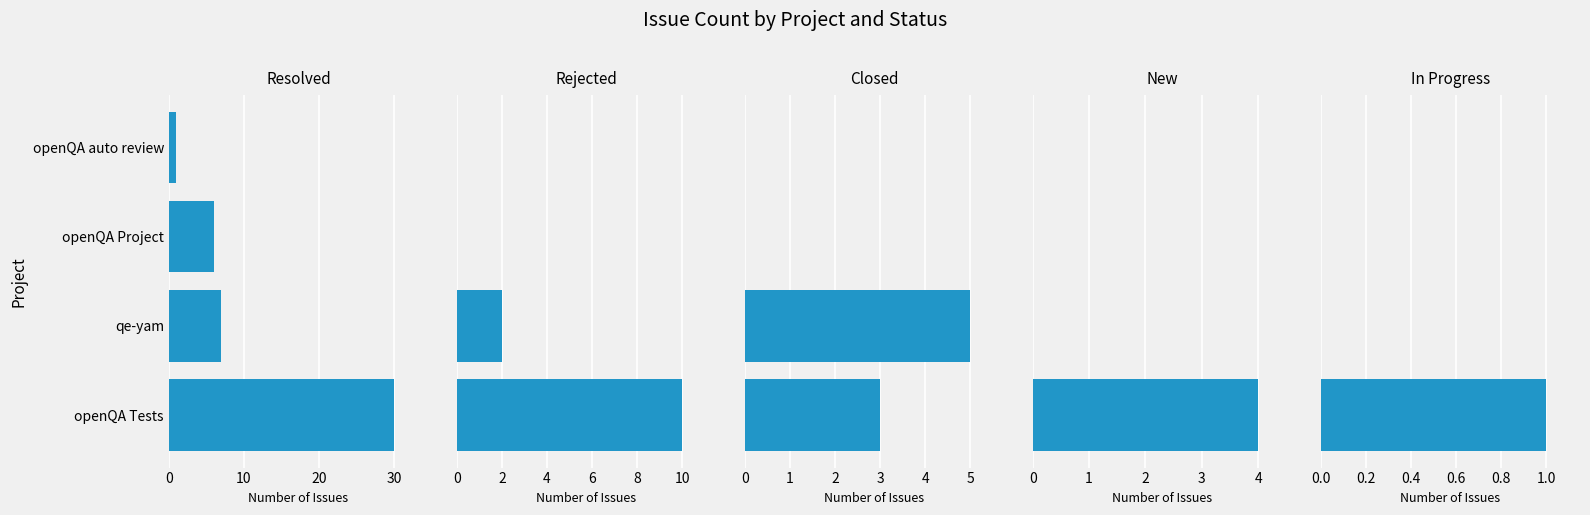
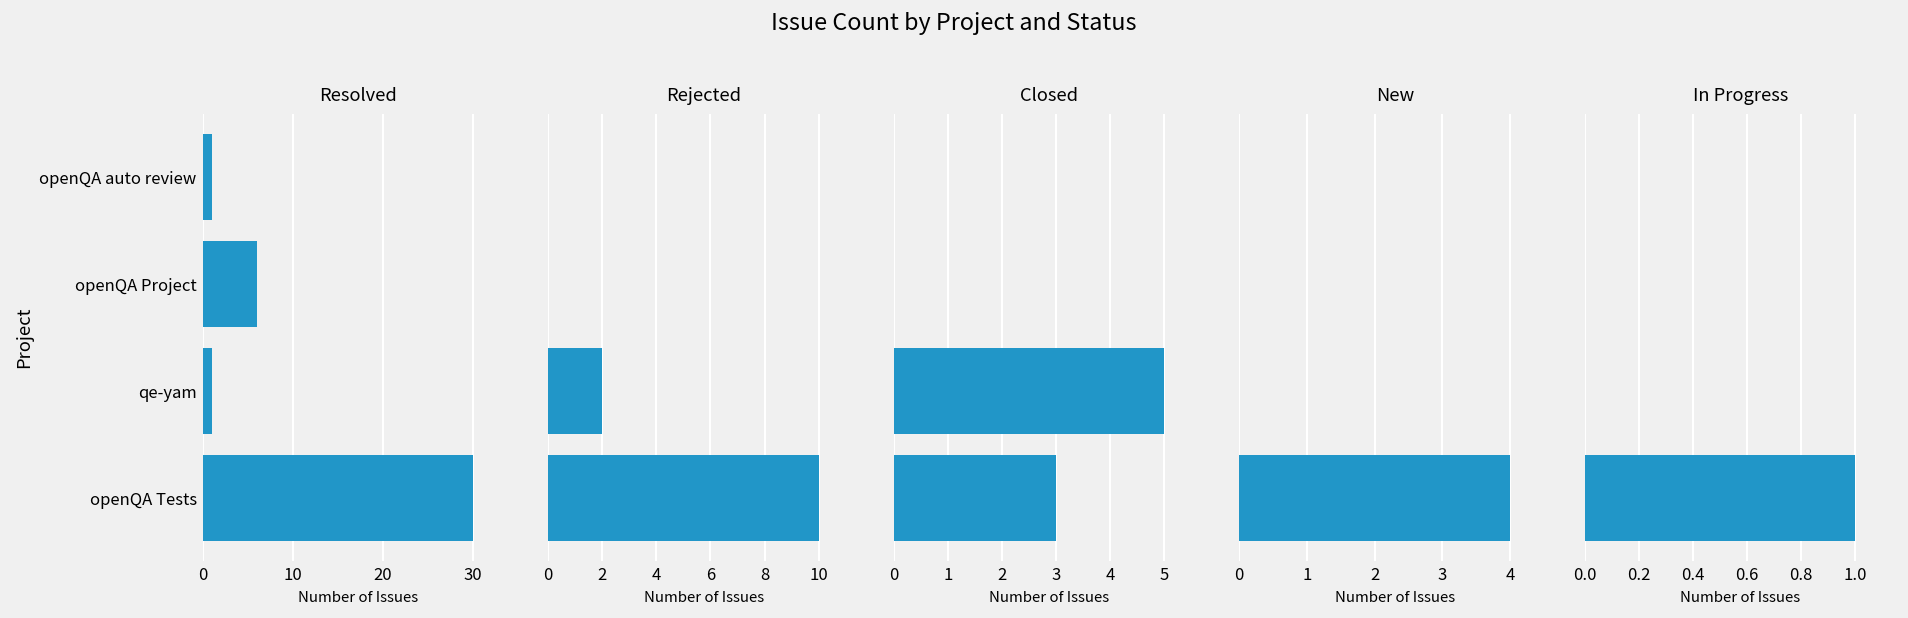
  {
    "Resolved": {
      "openQA auto review": 1,
      "openQA Project": 6,
-     "qe-yam": 7,
+     "qe-yam": 1,
      "openQA Tests": 30
    }
  }
